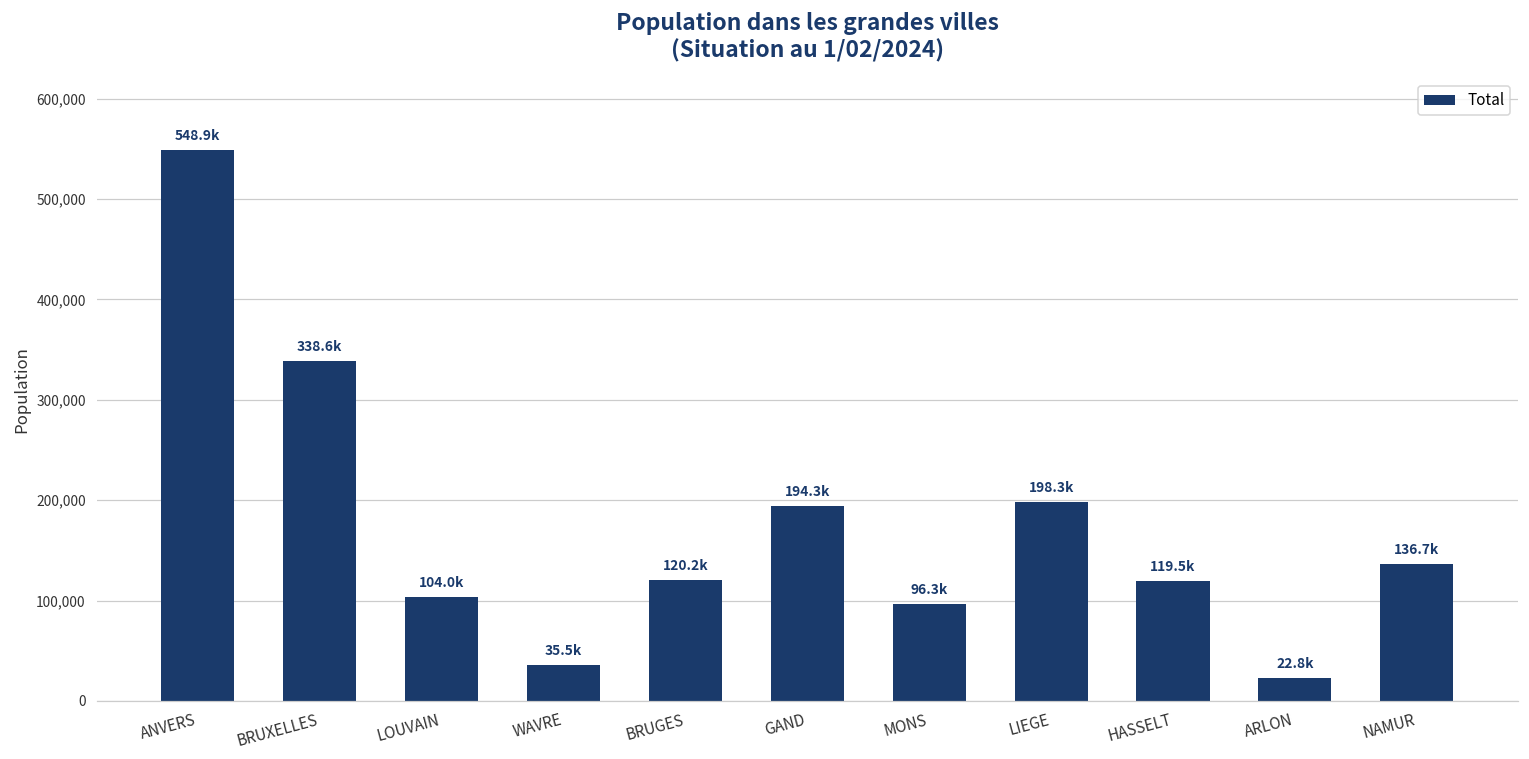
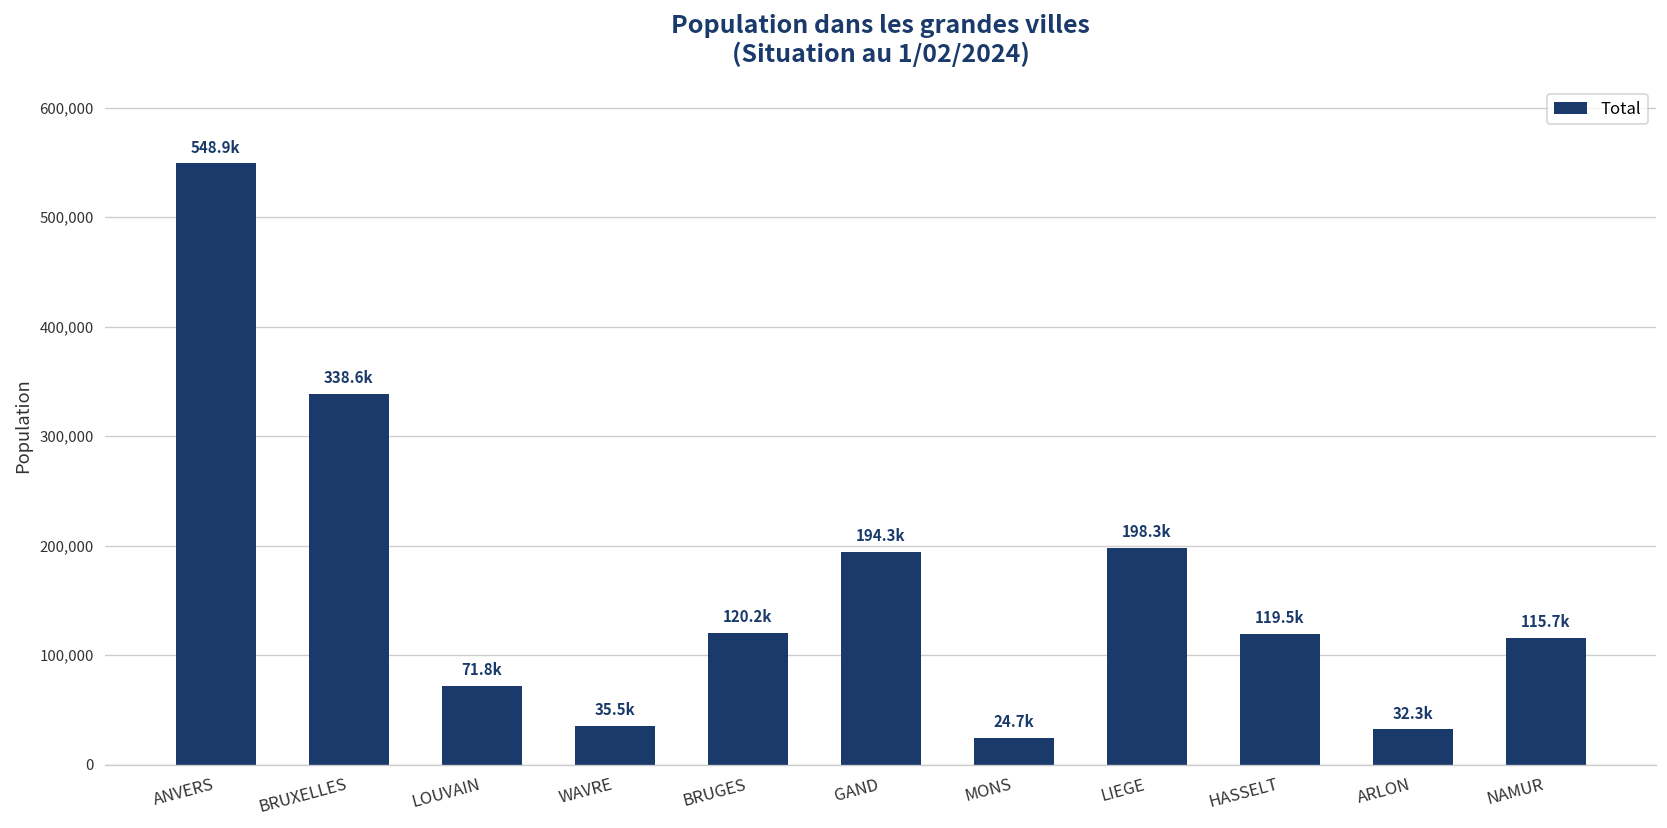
  {
    "ANVERS": "548.9k",
    "BRUXELLES": "338.6k",
-   "LOUVAIN": "104.0k",
+   "LOUVAIN": "71.8k",
    "WAVRE": "35.5k",
    "BRUGES": "120.2k",
    "GAND": "194.3k",
-   "MONS": "96.3k",
+   "MONS": "24.7k",
    "LIEGE": "198.3k",
    "HASSELT": "119.5k",
-   "ARLON": "22.8k",
-   "NAMUR": "136.7k"
+   "ARLON": "32.3k",
+   "NAMUR": "115.7k"
  }
